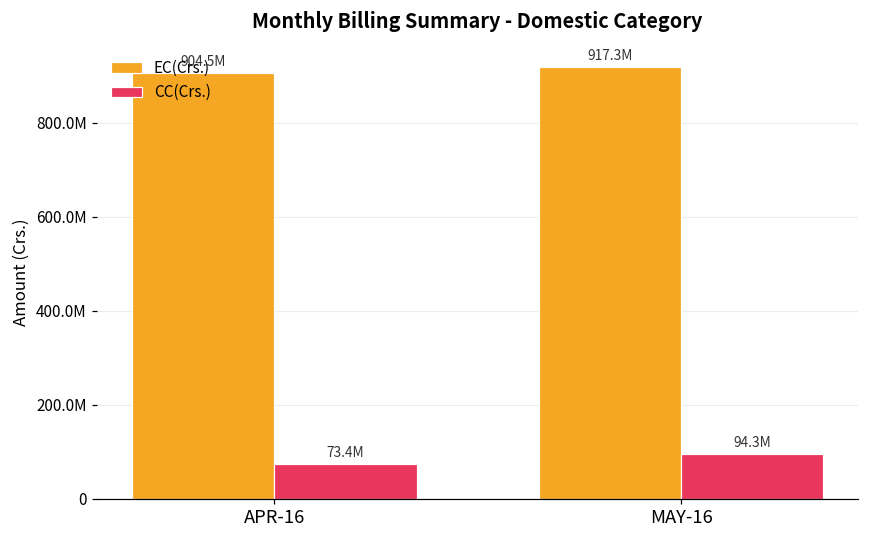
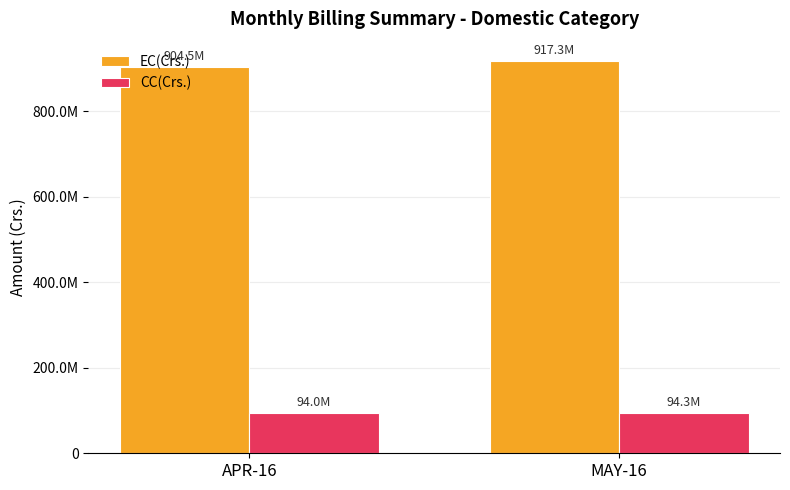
  {
    "EC(Crs.)": {
      "APR-16": "904.5M",
      "MAY-16": "917.3M"
    },
    "CC(Crs.)": {
-     "APR-16": "73.4M",
+     "APR-16": "94.0M",
      "MAY-16": "94.3M"
    }
  }
